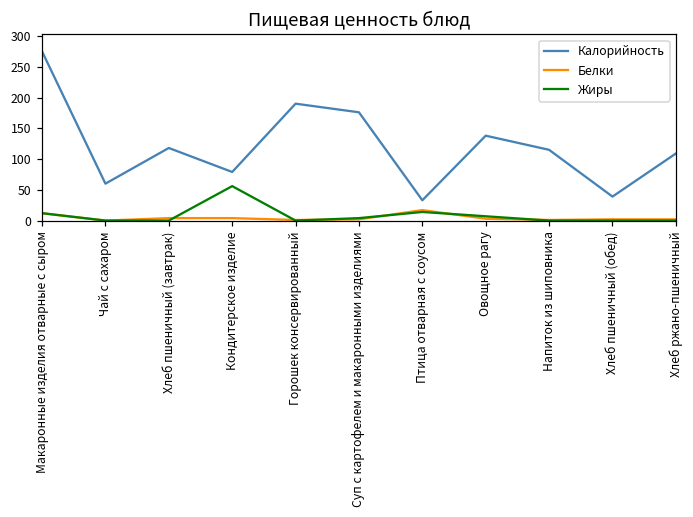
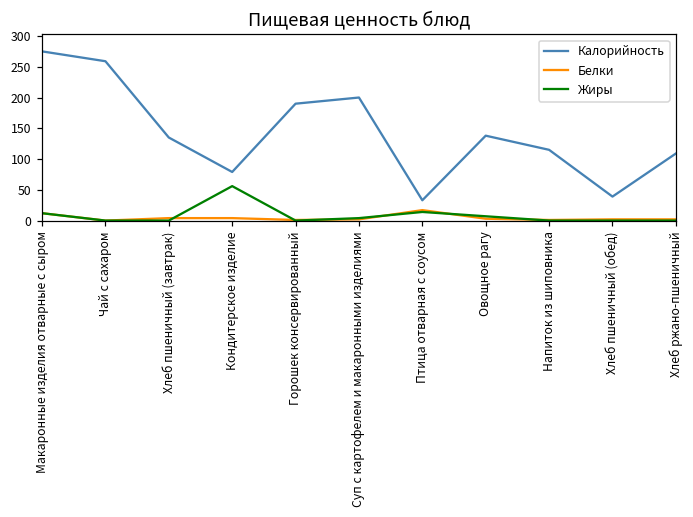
  {
    "Калорийность": {
      "Макаронные изделия отварные с сыром": 280,
-     "Чай с сахаром": 60,
-     "Хлеб пшеничный (завтрак)": 120,
+     "Чай с сахаром": 260,
+     "Хлеб пшеничный (завтрак)": 140,
      "Кондитерское изделие": 80,
      "Горошек консервированный": 190,
-     "Суп с картофелем и макаронными изделиями": 180,
+     "Суп с картофелем и макаронными изделиями": 200,
      "Птица отварная с соусом": 30,
      "Овощное рагу": 140,
      "Напиток из шиповника": 120,
      "Хлеб пшеничный (обед)": 40,
      "Хлеб ржано-пшеничный": 110
    },
    "Белки": {
      "Кондитерское изделие": 0
    },
    "Жиры": {
      "Кондитерское изделие": 60
    }
  }
